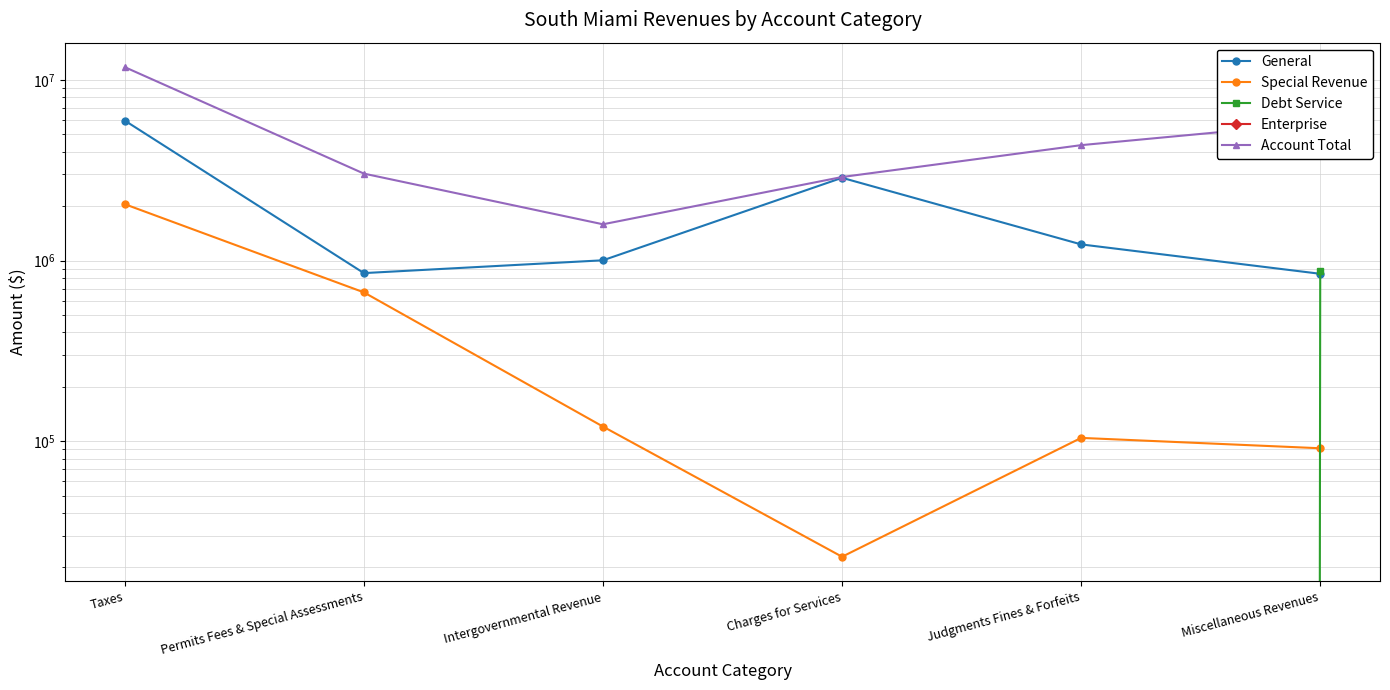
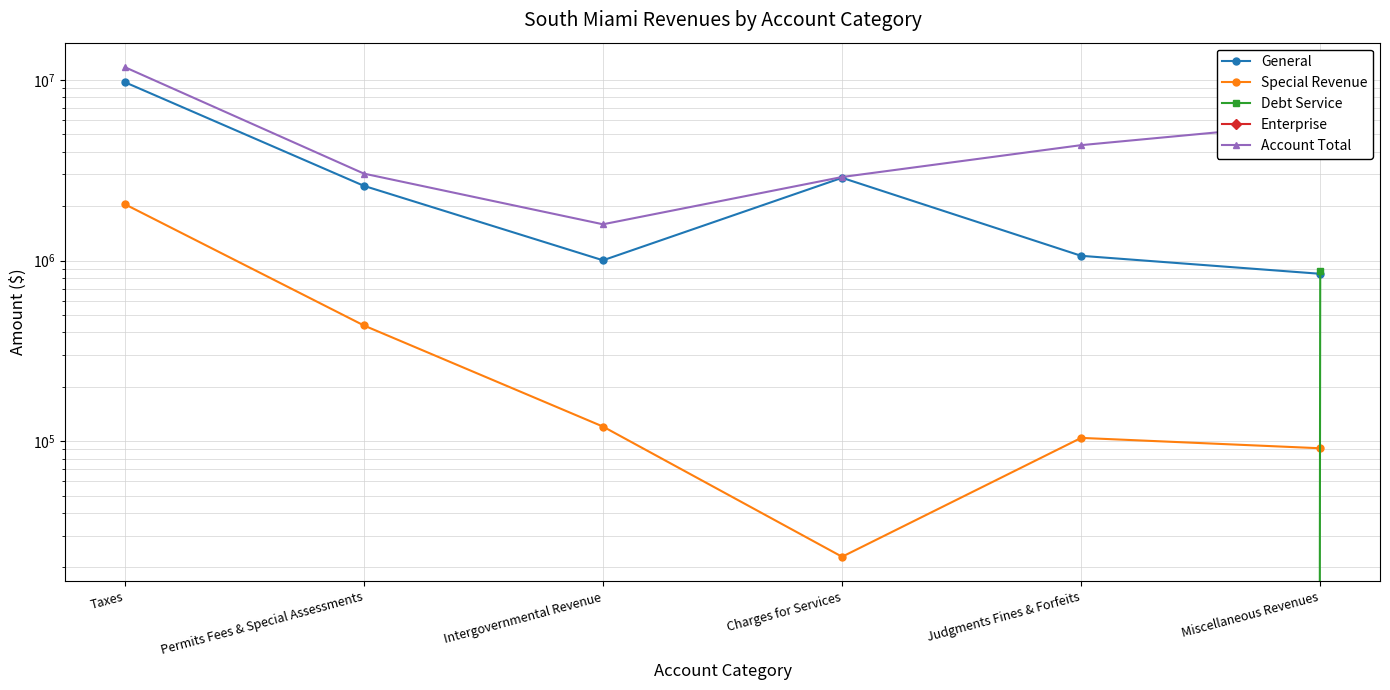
  {
    "General": {
-     "Taxes": 5900000,
-     "Permits Fees & Special Assessments": 900000,
+     "Taxes": 10000000,
+     "Permits Fees & Special Assessments": 2600000,
      "Intergovernmental Revenue": 1000000,
-     "Judgments Fines & Forfeits": 1200000
+     "Judgments Fines & Forfeits": 1100000
    },
    "Special Revenue": {
      "Taxes": 2100000,
-     "Permits Fees & Special Assessments": 670000,
+     "Permits Fees & Special Assessments": 440000,
      "Intergovernmental Revenue": 120000,
      "Charges for Services": 23000,
      "Judgments Fines & Forfeits": 100000,
      "Miscellaneous Revenues": 90000
    },
    "Account Total": {
      "Taxes": 12000000,
      "Permits Fees & Special Assessments": 3000000,
      "Intergovernmental Revenue": 1600000,
      "Judgments Fines & Forfeits": 4400000
    }
  }
